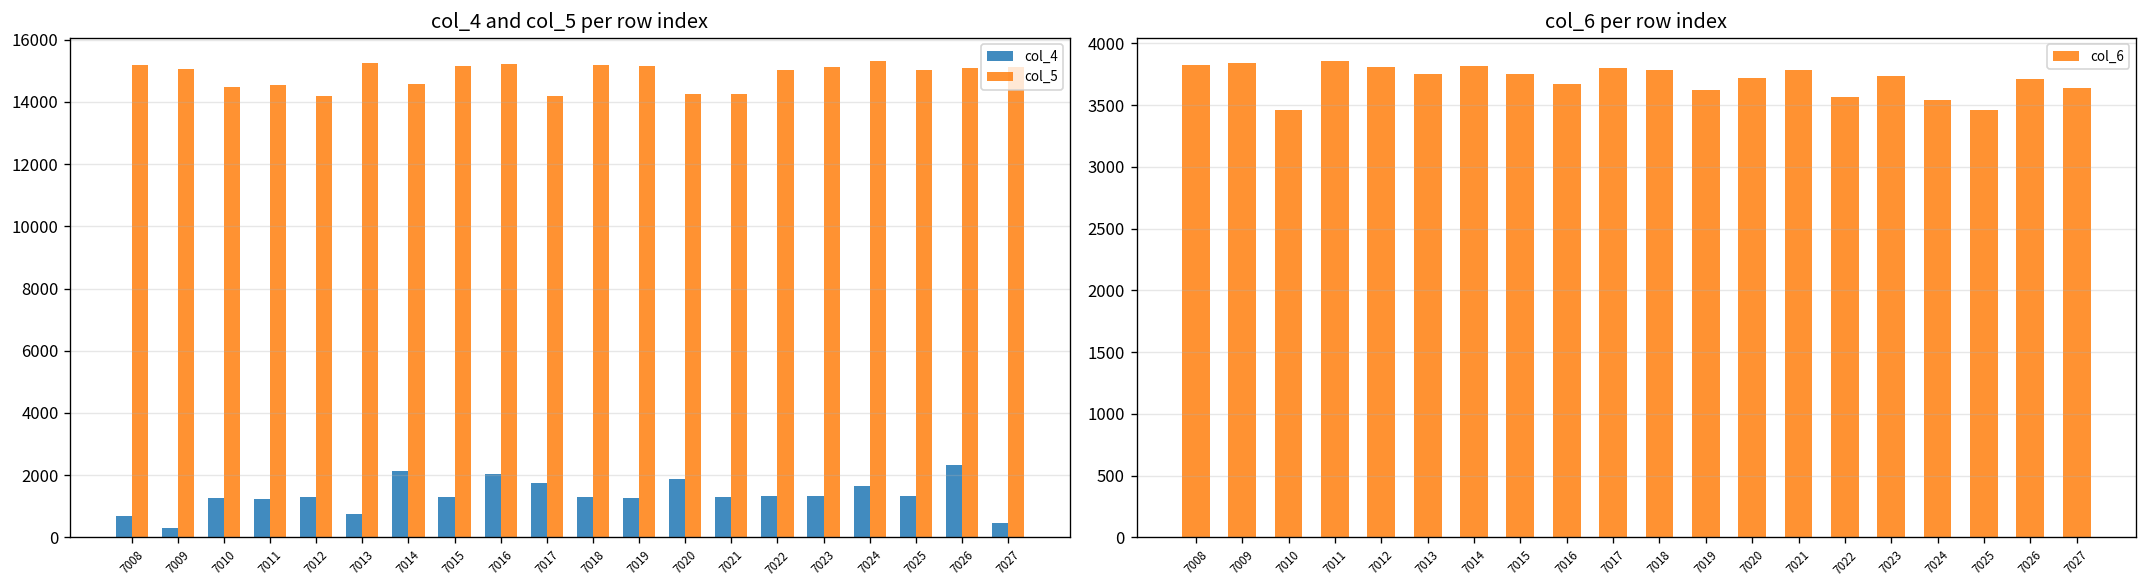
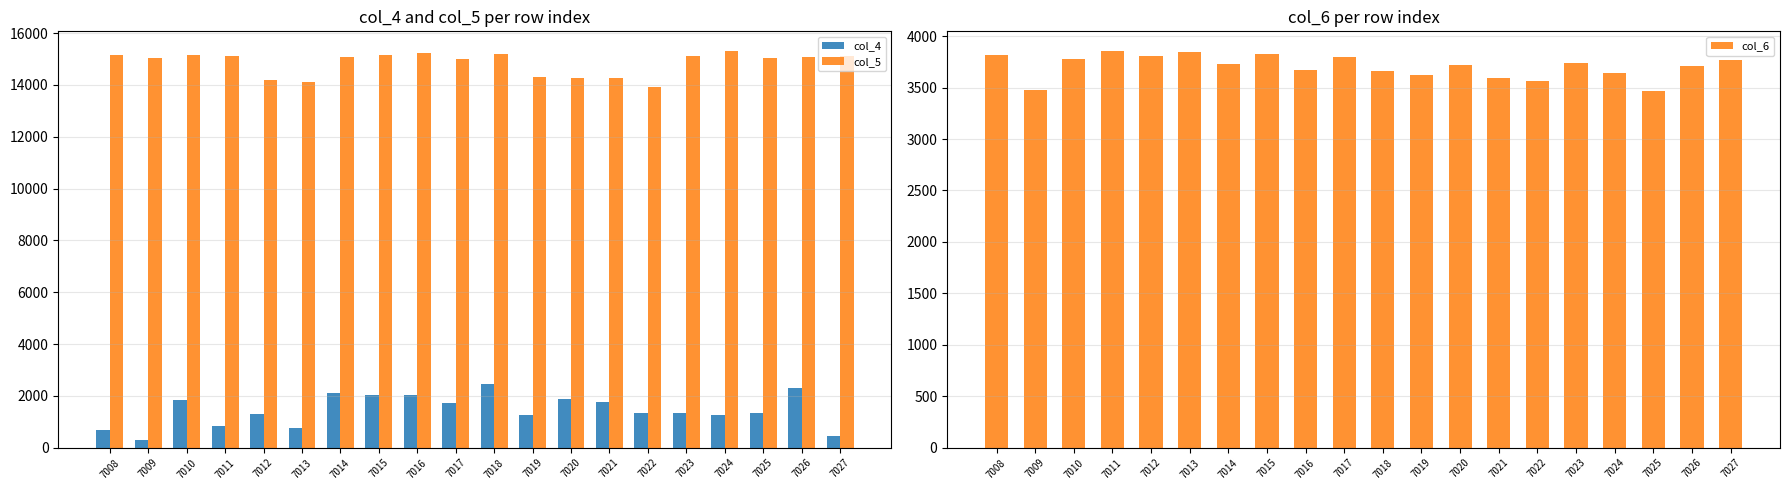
  {
    "col_4 and col_5 per row index": {
      "col_4": {
        "7008": 700,
        "7009": 300,
-       "7010": 1300,
-       "7011": 1200,
+       "7010": 1800,
+       "7011": 900,
        "7012": 1300,
        "7013": 700,
        "7014": 2100,
-       "7015": 1300,
+       "7015": 2000,
        "7016": 2000,
        "7017": 1700,
-       "7018": 1300,
+       "7018": 2500,
        "7019": 1300,
        "7020": 1900,
-       "7021": 1300,
+       "7021": 1800,
        "7022": 1300,
        "7023": 1300,
-       "7024": 1700,
+       "7024": 1300,
        "7025": 1300,
        "7026": 2300,
        "7027": 500
      },
      "col_5": {
        "7008": 15200,
        "7009": 15100,
-       "7010": 14500,
-       "7011": 14500,
+       "7010": 15200,
+       "7011": 15100,
        "7012": 14200,
-       "7013": 15200,
-       "7014": 14600,
+       "7013": 14100,
+       "7014": 15100,
        "7015": 15100,
        "7016": 15200,
-       "7017": 14200,
+       "7017": 15000,
        "7018": 15200,
-       "7019": 15200,
+       "7019": 14300,
        "7020": 14300,
        "7021": 14300,
-       "7022": 15000,
+       "7022": 13900,
        "7023": 15100,
        "7024": 15300,
        "7025": 15000,
        "7026": 15100
      }
    },
    "col_6 per row index": {
      "7008": 3820,
-     "7009": 3840,
-     "7010": 3460,
+     "7009": 3470,
+     "7010": 3770,
      "7011": 3850,
      "7012": 3810,
-     "7013": 3750,
-     "7014": 3820,
-     "7015": 3750,
+     "7013": 3840,
+     "7014": 3730,
+     "7015": 3830,
      "7016": 3670,
      "7017": 3800,
-     "7018": 3790,
+     "7018": 3660,
      "7019": 3620,
      "7020": 3720,
-     "7021": 3780,
+     "7021": 3590,
      "7022": 3570,
      "7023": 3740,
-     "7024": 3540,
+     "7024": 3640,
      "7025": 3460,
      "7026": 3710,
-     "7027": 3640
+     "7027": 3770
    }
  }
